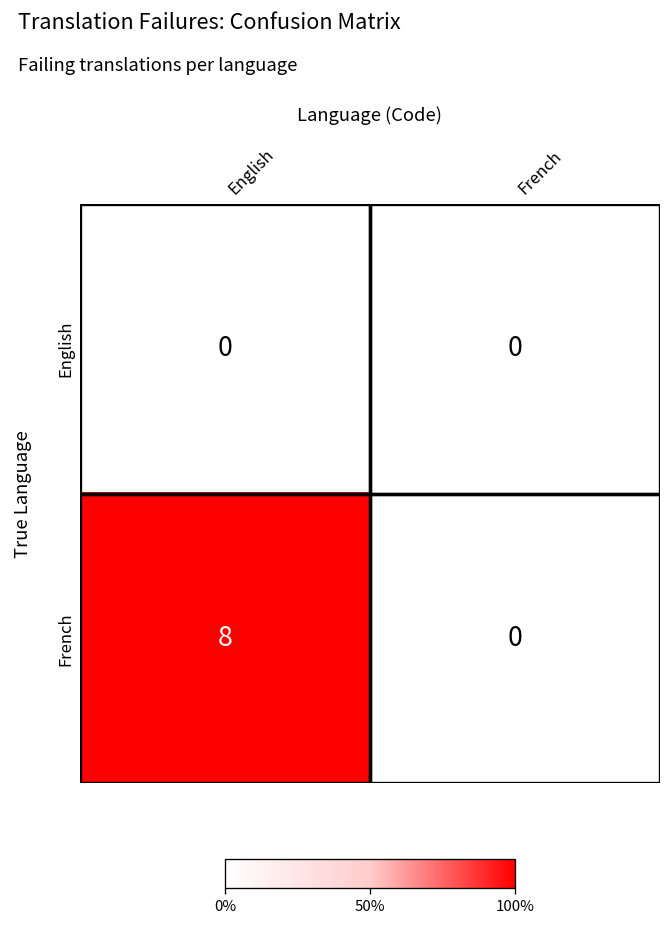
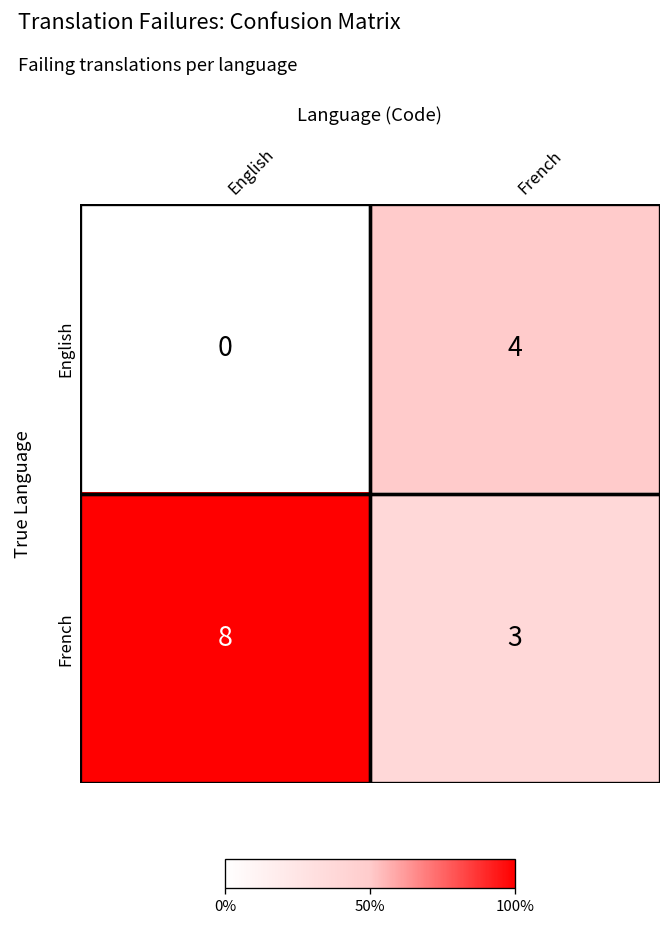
  {
    "English": {
      "English": 0,
-     "French": 0
+     "French": 4
    },
    "French": {
      "English": 8,
-     "French": 0
+     "French": 3
    }
  }
